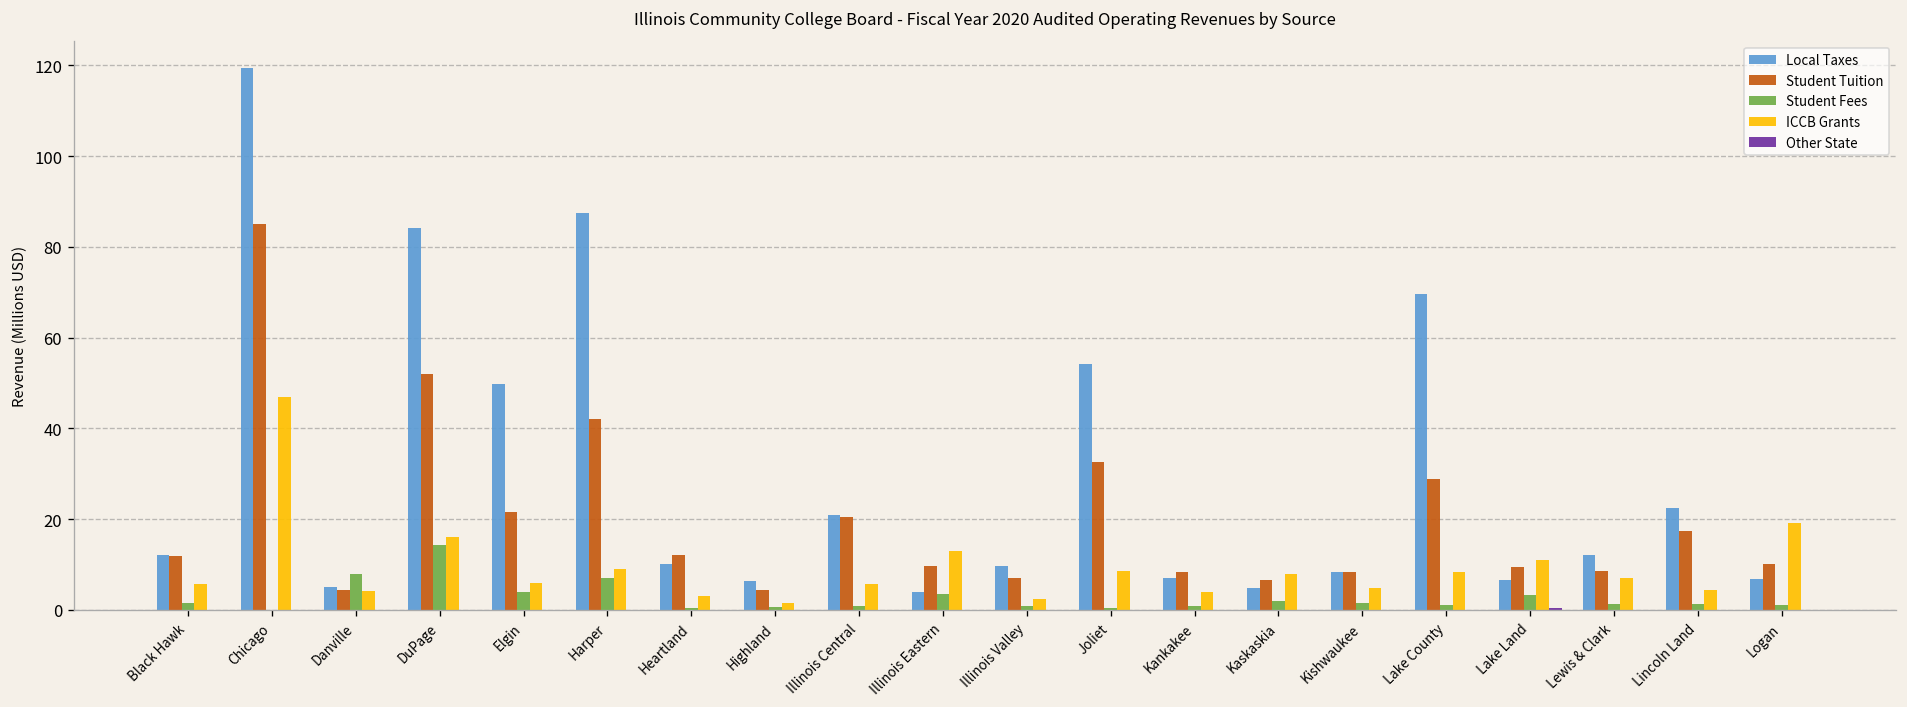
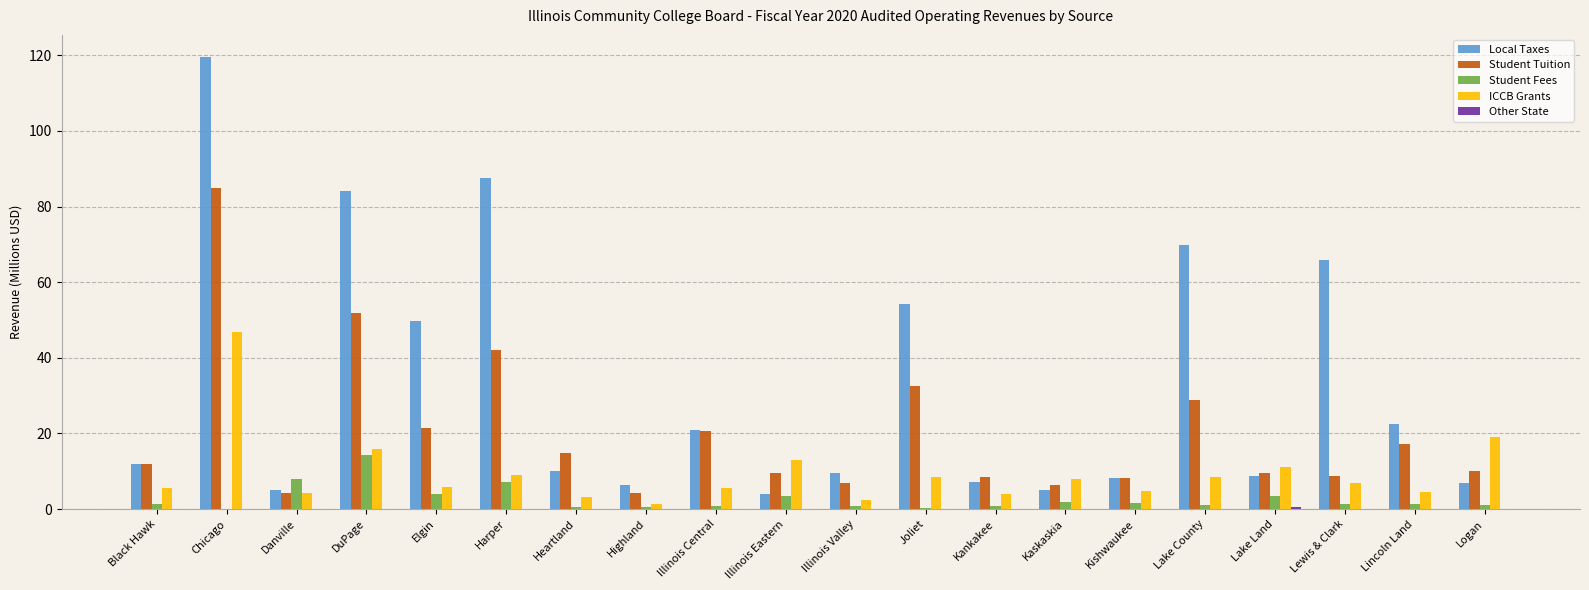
  {
    "Local Taxes": {
      "Black Hawk": 12,
      "Chicago": 119,
      "Danville": 5,
      "DuPage": 84,
      "Elgin": 50,
      "Harper": 87,
      "Heartland": 10,
      "Highland": 6,
      "Illinois Central": 21,
      "Illinois Eastern": 4,
      "Illinois Valley": 10,
      "Joliet": 54,
      "Kankakee": 7,
      "Kaskaskia": 5,
      "Kishwaukee": 8,
      "Lake County": 70,
-     "Lake Land": 7,
-     "Lewis & Clark": 12,
+     "Lake Land": 9,
+     "Lewis & Clark": 66,
      "Lincoln Land": 22,
      "Logan": 7
    },
    "Student Tuition": {
      "Black Hawk": 12,
      "Chicago": 85,
      "Danville": 4,
      "DuPage": 52,
      "Elgin": 21,
      "Harper": 42,
-     "Heartland": 12,
+     "Heartland": 15,
      "Highland": 4,
      "Illinois Central": 21,
      "Illinois Eastern": 10,
      "Illinois Valley": 7,
      "Joliet": 33,
      "Kankakee": 8,
      "Kaskaskia": 6,
      "Kishwaukee": 8,
      "Lake County": 29,
      "Lake Land": 9,
      "Lewis & Clark": 9,
      "Lincoln Land": 17,
      "Logan": 10
    },
    "Student Fees": {
      "Black Hawk": 1,
      "Danville": 8,
      "DuPage": 14,
      "Elgin": 4,
      "Harper": 7,
      "Illinois Central": 1,
      "Illinois Eastern": 3,
      "Illinois Valley": 1,
      "Kankakee": 1,
      "Kaskaskia": 2,
      "Kishwaukee": 1,
      "Lake County": 1,
      "Lake Land": 3,
      "Lewis & Clark": 1,
      "Lincoln Land": 1,
      "Logan": 1
    },
    "ICCB Grants": {
      "Black Hawk": 6,
      "Chicago": 47,
      "Danville": 4,
      "DuPage": 16,
      "Elgin": 6,
      "Harper": 9,
      "Heartland": 3,
      "Highland": 1,
      "Illinois Central": 6,
      "Illinois Eastern": 13,
      "Illinois Valley": 2,
      "Joliet": 9,
      "Kankakee": 4,
      "Kaskaskia": 8,
      "Kishwaukee": 5,
      "Lake County": 8,
      "Lake Land": 11,
      "Lewis & Clark": 7,
      "Lincoln Land": 4,
      "Logan": 19
    },
    "Other State": {
      "Danville": 0,
      "Elgin": 0,
      "Harper": 0,
      "Heartland": 0,
      "Highland": 0,
      "Illinois Central": 0,
      "Illinois Eastern": 0,
      "Illinois Valley": 0,
      "Joliet": 0,
      "Kankakee": 0,
      "Lake County": 0,
      "Lewis & Clark": 0,
      "Lincoln Land": 0,
      "Logan": 0
    }
  }
